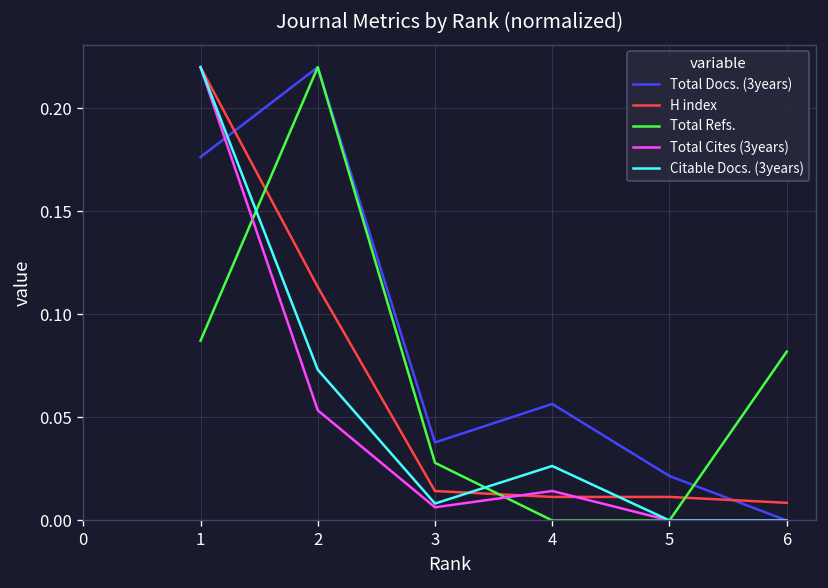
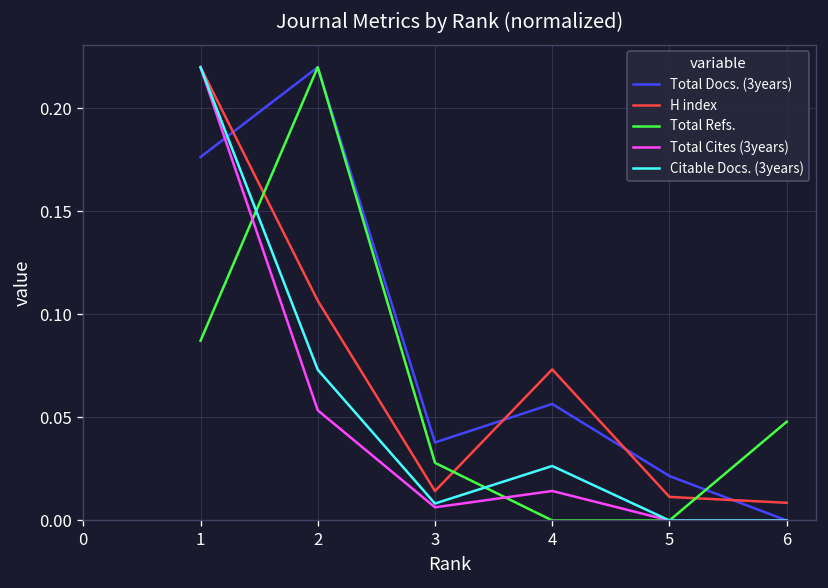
  {
    "Total Docs. (3years)": {
      "1": 0.176,
      "3": 0.038,
      "4": 0.057,
      "5": 0.022
    },
    "H index": {
-     "2": 0.113,
+     "2": 0.107,
      "3": 0.014,
-     "4": 0.011,
+     "4": 0.073,
      "5": 0.011,
      "6": 0.009
    },
    "Total Refs.": {
      "1": 0.087,
      "3": 0.028,
      "4": 0.000,
-     "6": 0.082
+     "6": 0.048
    },
    "Total Cites (3years)": {
      "2": 0.053,
      "3": 0.006,
      "4": 0.014
    },
    "Citable Docs. (3years)": {
      "2": 0.073,
      "3": 0.008,
      "4": 0.026
    }
  }
